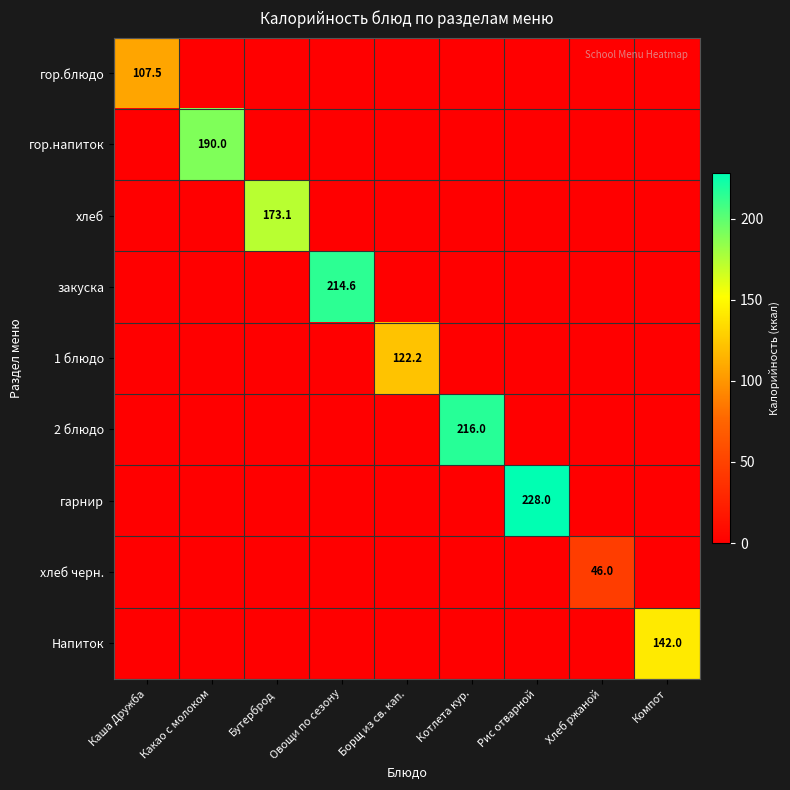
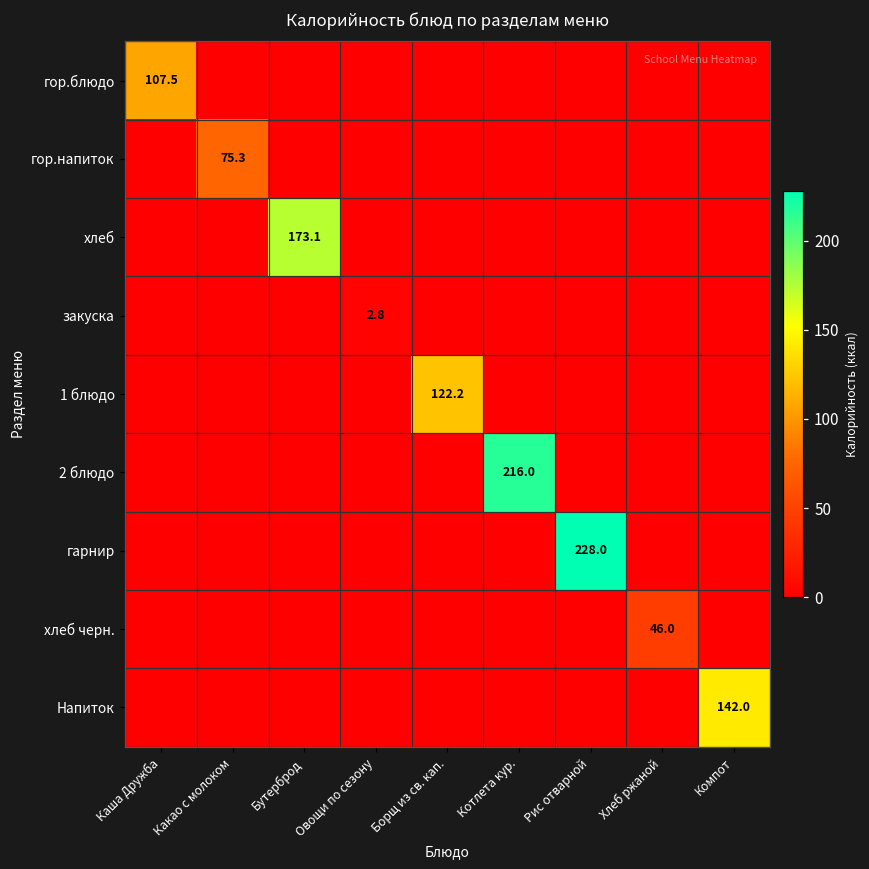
  {
    "гор.блюдо": {
      "Каша Дружба": 107.5
    },
    "гор.напиток": {
-     "Какао с молоком": 190.0
+     "Какао с молоком": 75.3
    },
    "хлеб": {
      "Бутерброд": 173.1
    },
    "закуска": {
-     "Овощи по сезону": 214.6
+     "Овощи по сезону": 2.8
    },
    "1 блюдо": {
      "Борщ из св. кап.": 122.2
    },
    "2 блюдо": {
      "Котлета кур.": 216.0
    },
    "гарнир": {
      "Рис отварной": 228.0
    },
    "хлеб черн.": {
      "Хлеб ржаной": 46.0
    },
    "Напиток": {
      "Компот": 142.0
    }
  }
